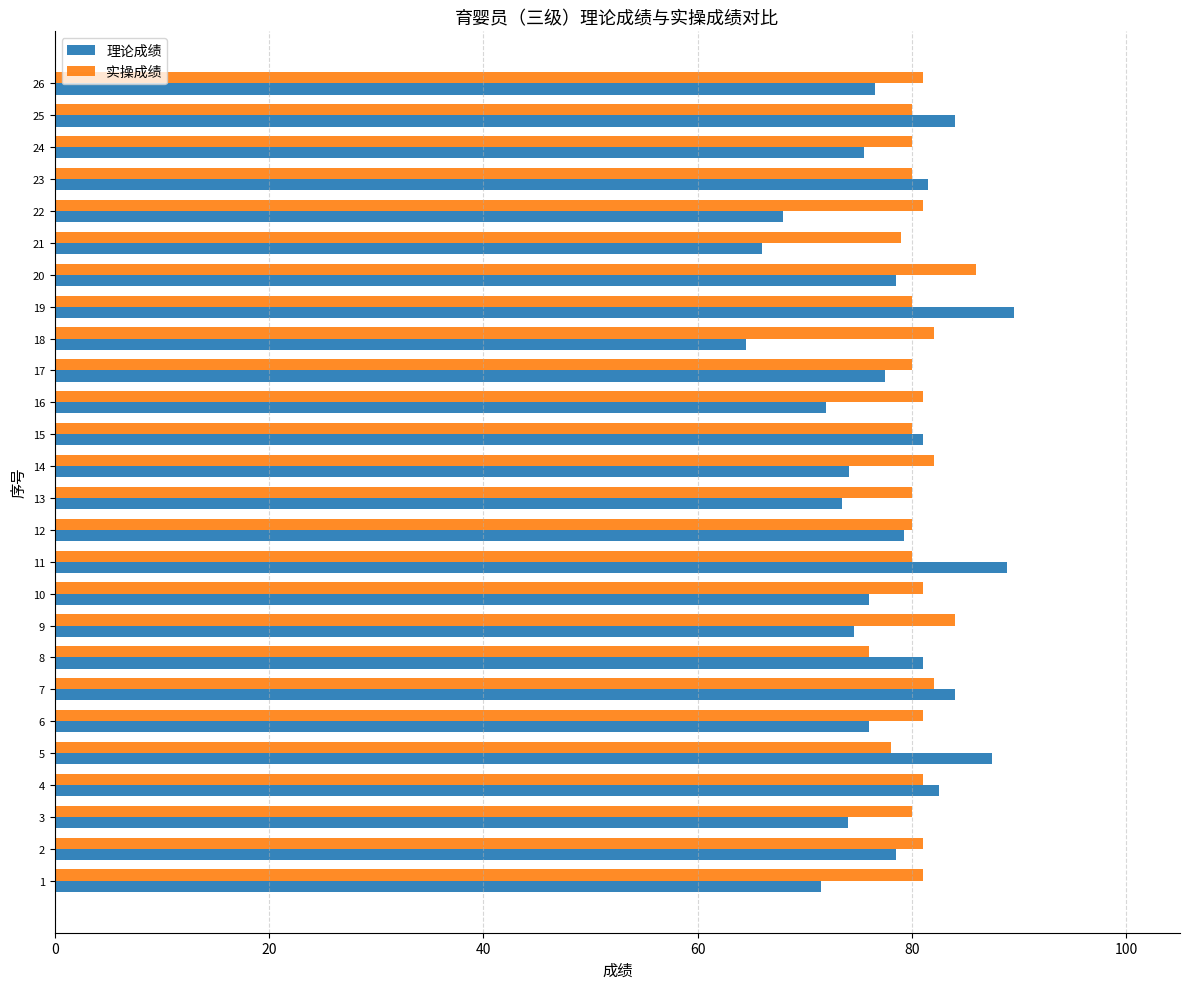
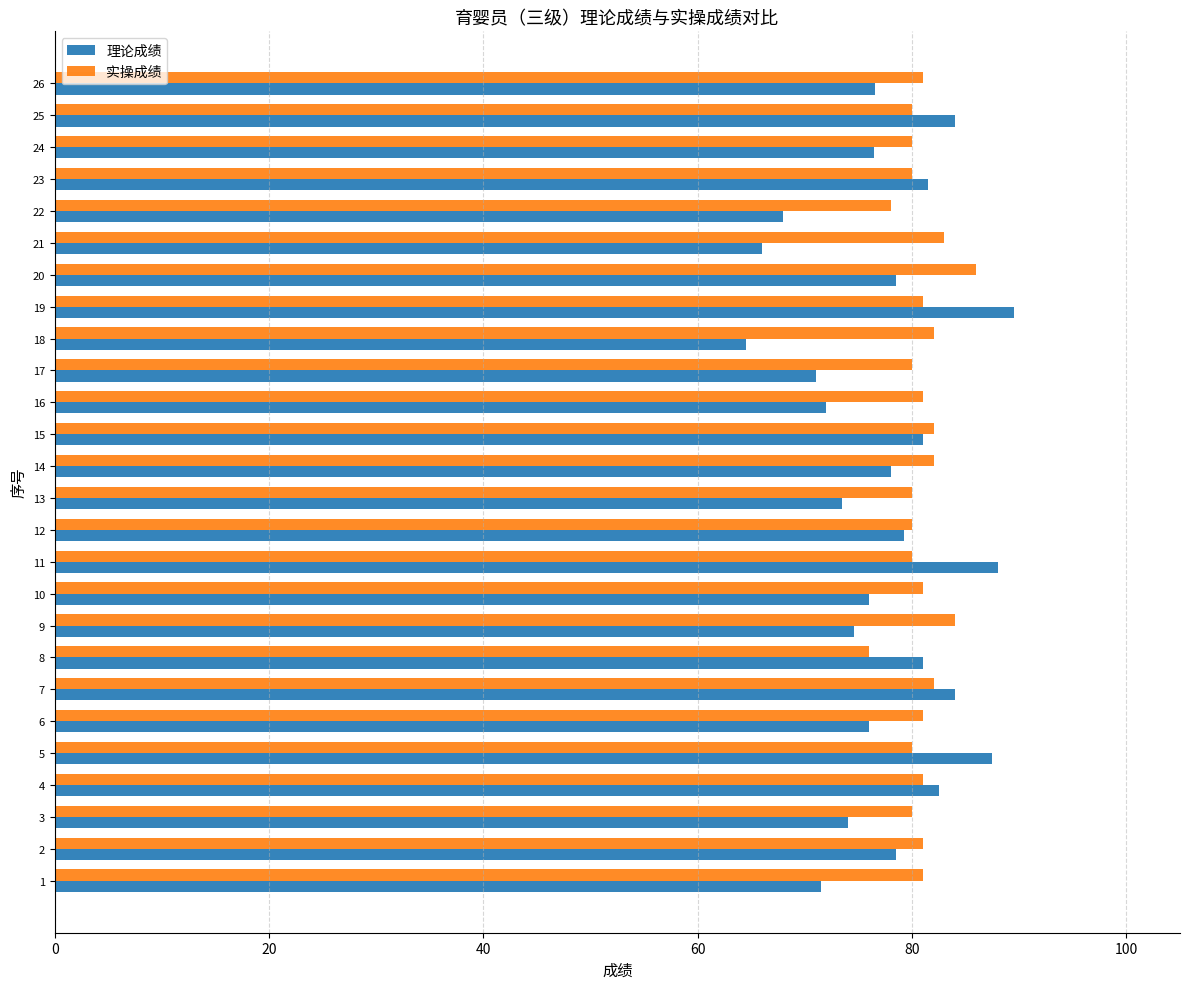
  {
    "理论成绩": {
      "26": 76.5,
      "25": 84.0,
-     "24": 75.5,
+     "24": 76.4,
      "23": 81.5,
      "22": 68.0,
      "21": 66.0,
      "20": 78.5,
      "19": 89.5,
      "18": 64.5,
-     "17": 77.5,
+     "17": 71.0,
      "16": 72.0,
      "15": 81.0,
-     "14": 74.1,
+     "14": 78.0,
      "13": 73.5,
      "12": 79.2,
-     "11": 88.9,
+     "11": 88.0,
      "10": 76.0,
      "9": 74.6,
      "8": 81.0,
      "7": 84.0,
      "6": 76.0,
      "5": 87.5,
      "4": 82.5,
      "3": 74.0,
      "2": 78.5,
      "1": 71.5
    },
    "实操成绩": {
      "26": 81,
      "25": 80,
      "24": 80,
      "23": 80,
-     "22": 81,
-     "21": 79,
+     "22": 78,
+     "21": 83,
      "20": 86,
-     "19": 80,
+     "19": 81,
      "18": 82,
      "17": 80,
      "16": 81,
-     "15": 80,
+     "15": 82,
      "14": 82,
      "13": 80,
      "12": 80,
      "11": 80,
      "10": 81,
      "9": 84,
      "8": 76,
      "7": 82,
      "6": 81,
-     "5": 78,
+     "5": 80,
      "4": 81,
      "3": 80,
      "2": 81,
      "1": 81
    }
  }
